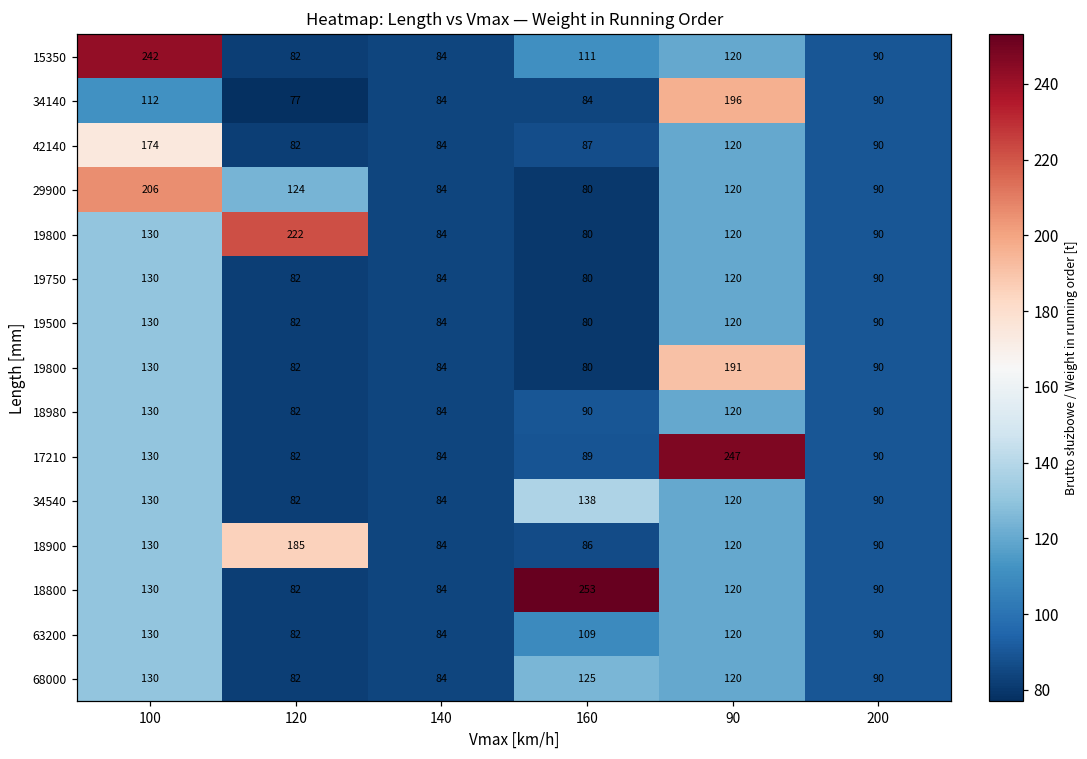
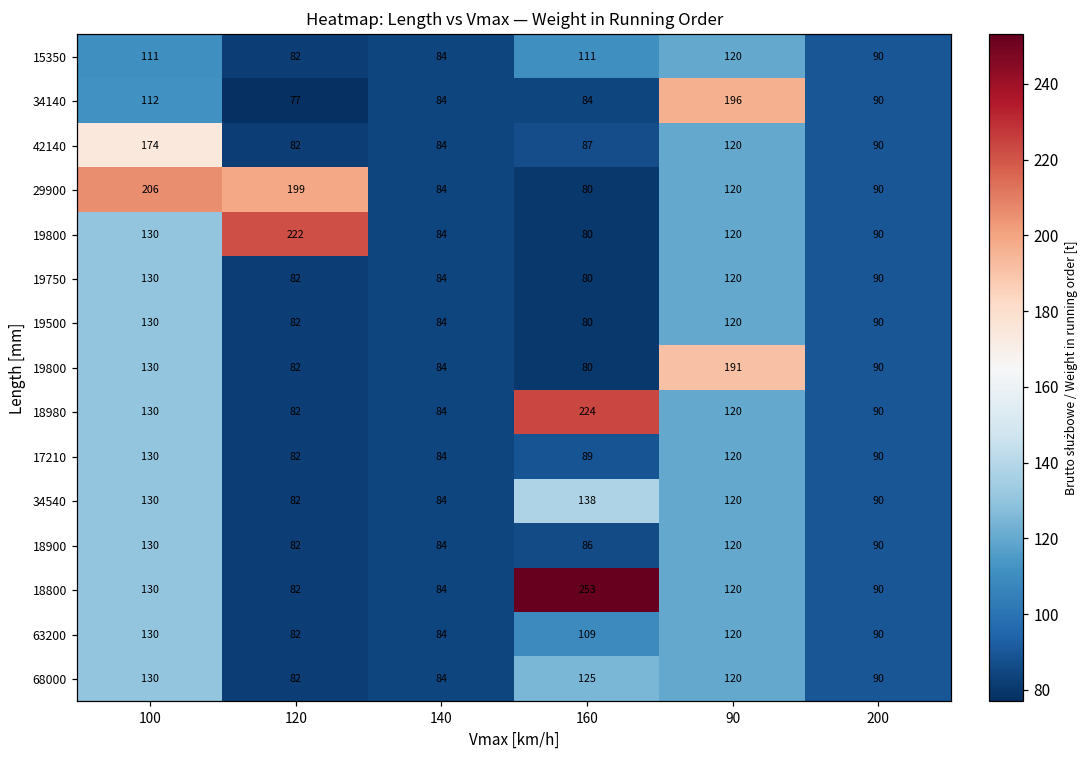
  {
    "15350": {
-     "100": 242,
+     "100": 111,
      "120": 82,
      "140": 84,
      "160": 111,
      "90": 120,
      "200": 90
    },
    "34140": {
      "100": 112,
      "120": 77,
      "140": 84,
      "160": 84,
      "90": 196,
      "200": 90
    },
    "42140": {
      "100": 174,
      "120": 82,
      "140": 84,
      "160": 87,
      "90": 120,
      "200": 90
    },
    "29900": {
      "100": 206,
-     "120": 124,
+     "120": 199,
      "140": 84,
      "160": 80,
      "90": 120,
      "200": 90
    },
    "19750": {
      "100": 130,
      "120": 82,
      "140": 84,
      "160": 80,
      "90": 120,
      "200": 90
    },
    "19500": {
      "100": 130,
      "120": 82,
      "140": 84,
      "160": 80,
      "90": 120,
      "200": 90
    },
    "18980": {
      "100": 130,
      "120": 82,
      "140": 84,
-     "160": 90,
+     "160": 224,
      "90": 120,
      "200": 90
    },
    "17210": {
      "100": 130,
      "120": 82,
      "140": 84,
      "160": 89,
-     "90": 247,
+     "90": 120,
      "200": 90
    },
    "34540": {
      "100": 130,
      "120": 82,
      "140": 84,
      "160": 138,
      "90": 120,
      "200": 90
    },
    "18900": {
      "100": 130,
-     "120": 185,
+     "120": 82,
      "140": 84,
      "160": 86,
      "90": 120,
      "200": 90
    },
    "18800": {
      "100": 130,
      "120": 82,
      "140": 84,
      "160": 253,
      "90": 120,
      "200": 90
    },
    "63200": {
      "100": 130,
      "120": 82,
      "140": 84,
      "160": 109,
      "90": 120,
      "200": 90
    },
    "68000": {
      "100": 130,
      "120": 82,
      "140": 84,
      "160": 125,
      "90": 120,
      "200": 90
    }
  }
